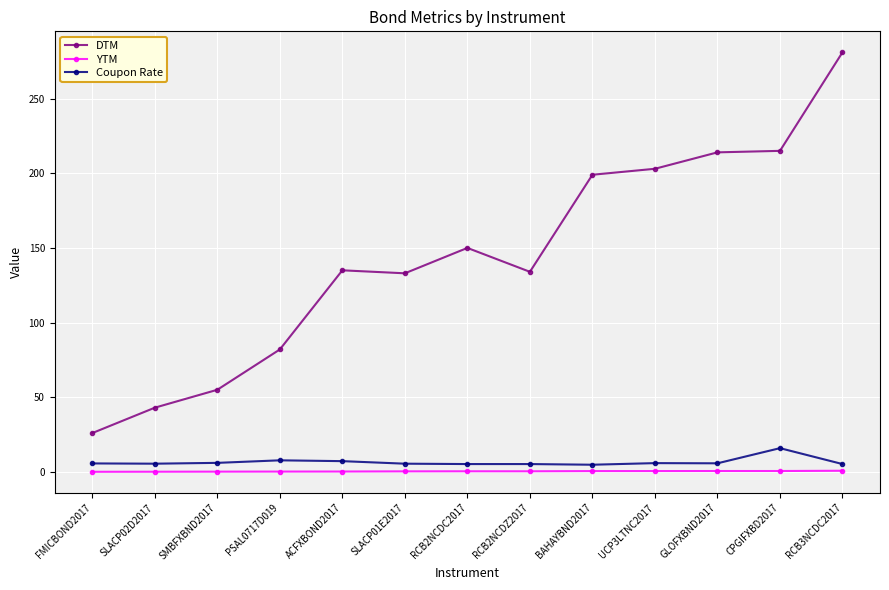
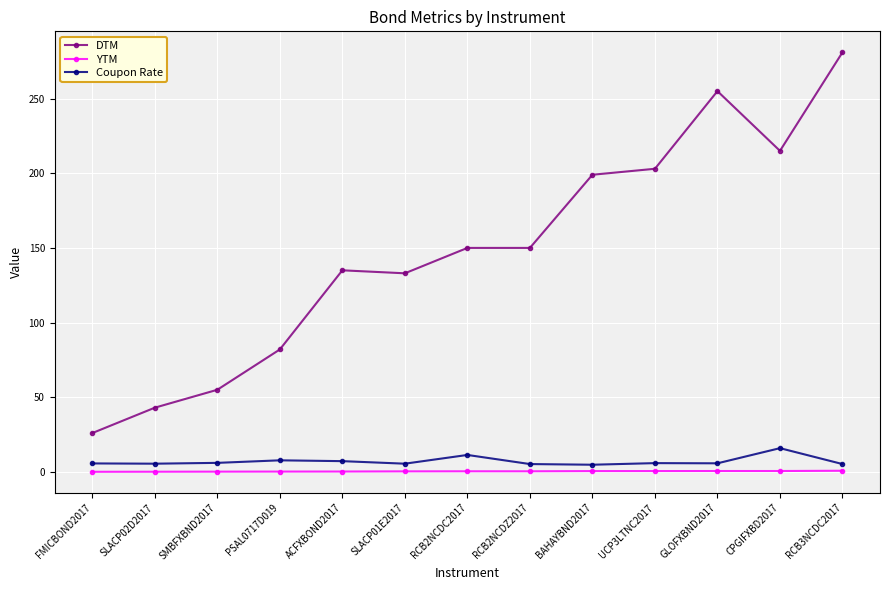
  {
    "DTM": {
      "FMICBOND2017": 26,
      "SLACP02D2017": 43,
      "SMBFXBND2017": 55,
      "PSAL0717D019": 82,
      "ACFXBOND2017": 135,
      "SLACP01E2017": 133,
      "RCB2NCDC2017": 150,
-     "RCB2NCDZ2017": 134,
+     "RCB2NCDZ2017": 150,
      "BAHAYBND2017": 199,
      "UCP3LTNC2017": 203,
-     "GLOFXBND2017": 214,
+     "GLOFXBND2017": 255,
      "CPGIFXBD2017": 215,
      "RCB3NCDC2017": 281
    },
    "YTM": {
      "FMICBOND2017": 0,
      "SLACP02D2017": 0,
      "SMBFXBND2017": 0,
      "PSAL0717D019": 0,
      "ACFXBOND2017": 0,
      "SLACP01E2017": 0,
      "RCB2NCDC2017": 0,
      "RCB2NCDZ2017": 0,
      "BAHAYBND2017": 1,
      "UCP3LTNC2017": 1,
      "GLOFXBND2017": 1,
      "CPGIFXBD2017": 1,
      "RCB3NCDC2017": 1
    },
    "Coupon Rate": {
      "FMICBOND2017": 6,
      "SLACP02D2017": 6,
      "SMBFXBND2017": 6,
      "PSAL0717D019": 8,
      "ACFXBOND2017": 7,
      "SLACP01E2017": 6,
-     "RCB2NCDC2017": 5,
+     "RCB2NCDC2017": 11,
      "RCB2NCDZ2017": 5,
      "BAHAYBND2017": 5,
      "UCP3LTNC2017": 6,
      "GLOFXBND2017": 6,
      "CPGIFXBD2017": 16,
      "RCB3NCDC2017": 5
    }
  }
